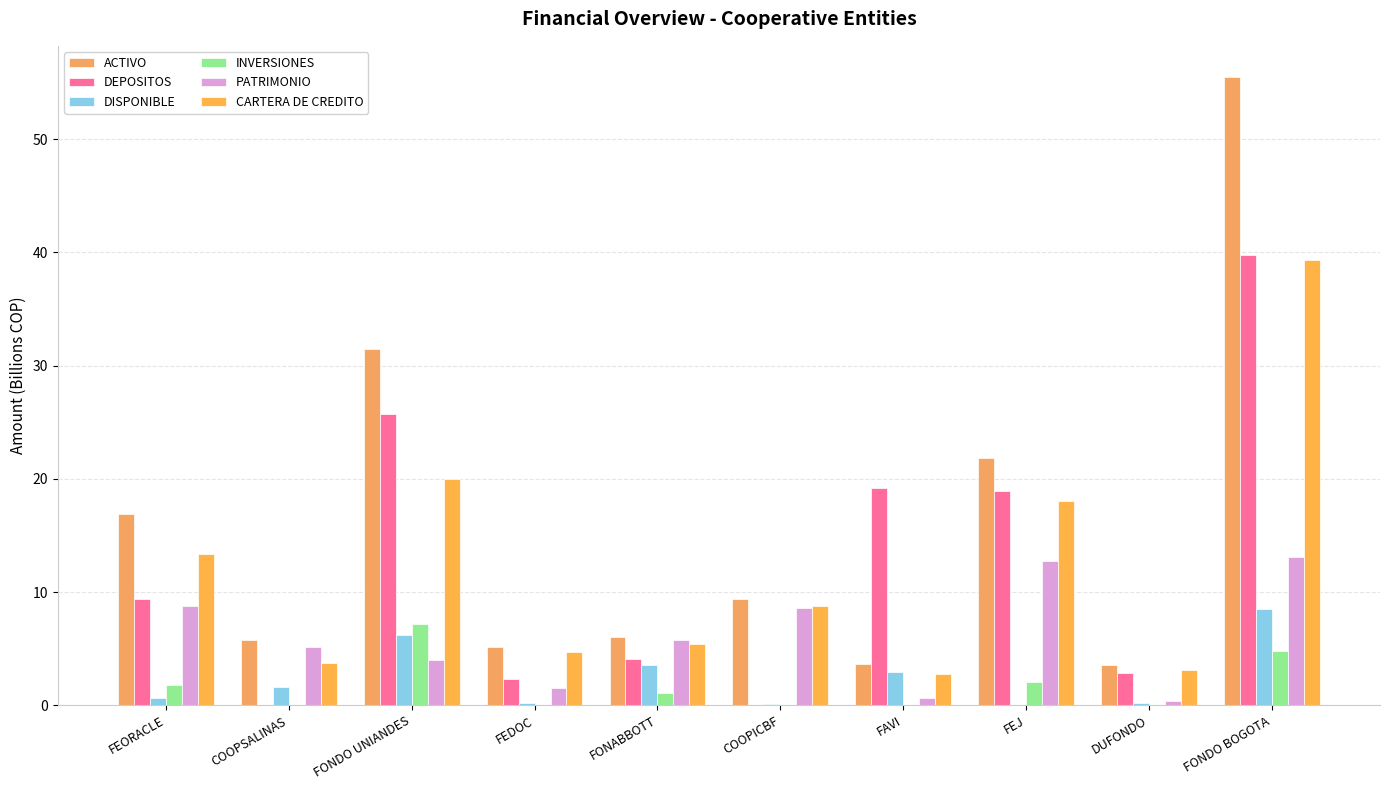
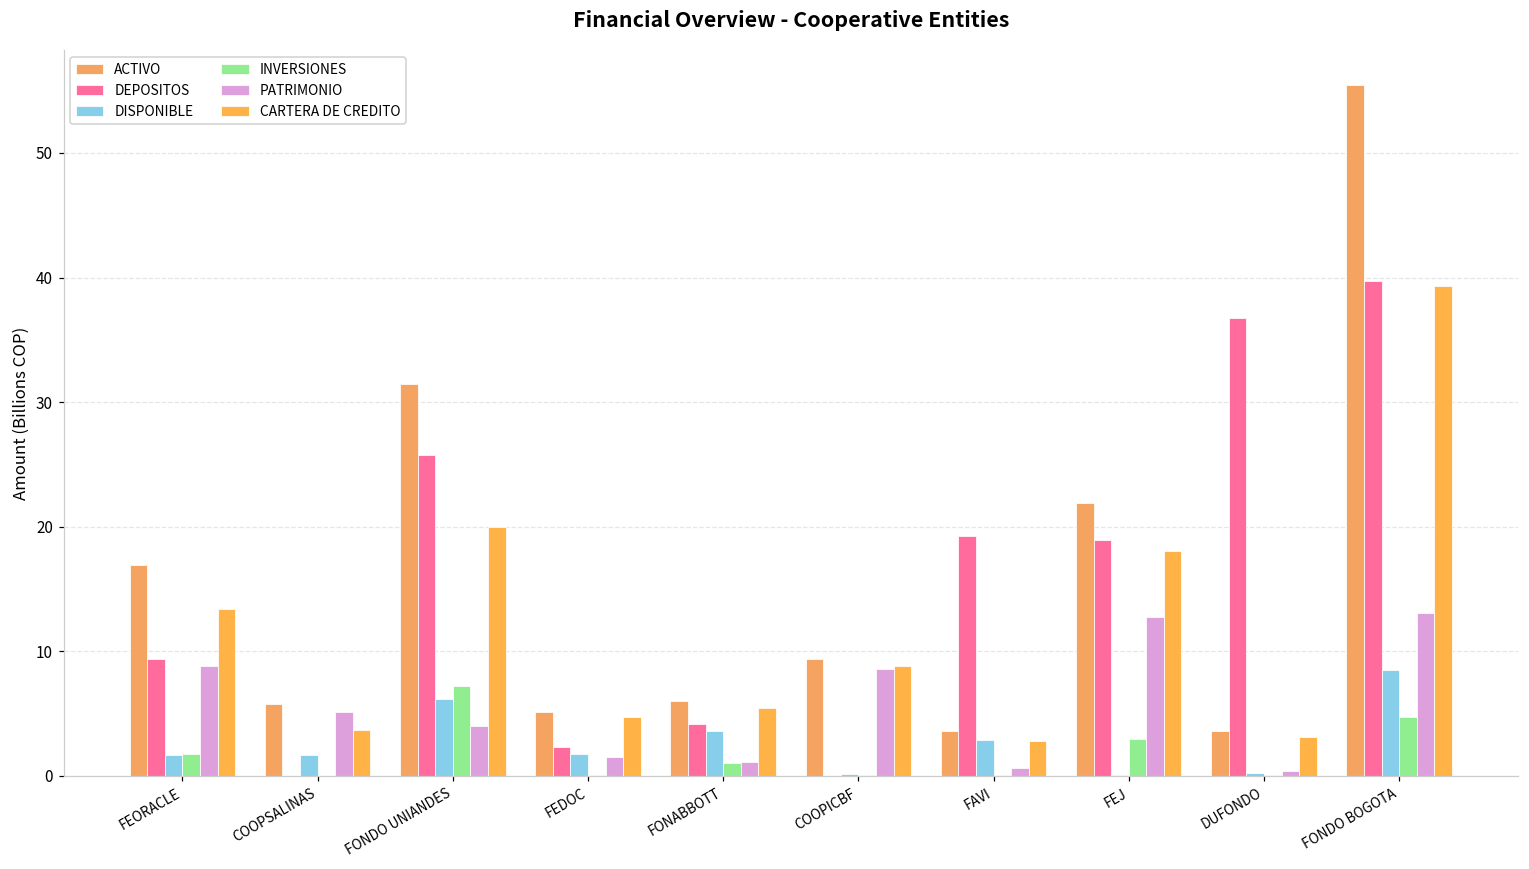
  {
    "DEPOSITOS": {
      "FEORACLE": 9.3,
      "COOPSALINAS": 0.0,
      "FONDO UNIANDES": 25.7,
      "FEDOC": 2.3,
      "FONABBOTT": 4.1,
      "COOPICBF": 0.0,
      "FAVI": 19.2,
      "FEJ": 18.9,
-     "DUFONDO": 2.9,
+     "DUFONDO": 36.8,
      "FONDO BOGOTA": 39.8
    },
    "DISPONIBLE": {
-     "FEORACLE": 0.6,
+     "FEORACLE": 1.6,
      "COOPSALINAS": 1.7,
      "FONDO UNIANDES": 6.2,
-     "FEDOC": 0.2,
+     "FEDOC": 1.8,
      "FONABBOTT": 3.6,
      "FAVI": 2.9,
      "FONDO BOGOTA": 8.5
    },
    "INVERSIONES": {
      "FEORACLE": 1.8,
      "FONDO UNIANDES": 7.2,
      "FONABBOTT": 1.1,
-     "FEJ": 2.1,
+     "FEJ": 2.9,
      "FONDO BOGOTA": 4.8
    },
    "PATRIMONIO": {
      "FEORACLE": 8.8,
      "COOPSALINAS": 5.1,
      "FONDO UNIANDES": 4.0,
      "FEDOC": 1.5,
-     "FONABBOTT": 5.8,
+     "FONABBOTT": 1.1,
      "COOPICBF": 8.6,
      "FAVI": 0.6,
      "FEJ": 12.7,
      "DUFONDO": 0.4,
      "FONDO BOGOTA": 13.1
    }
  }
